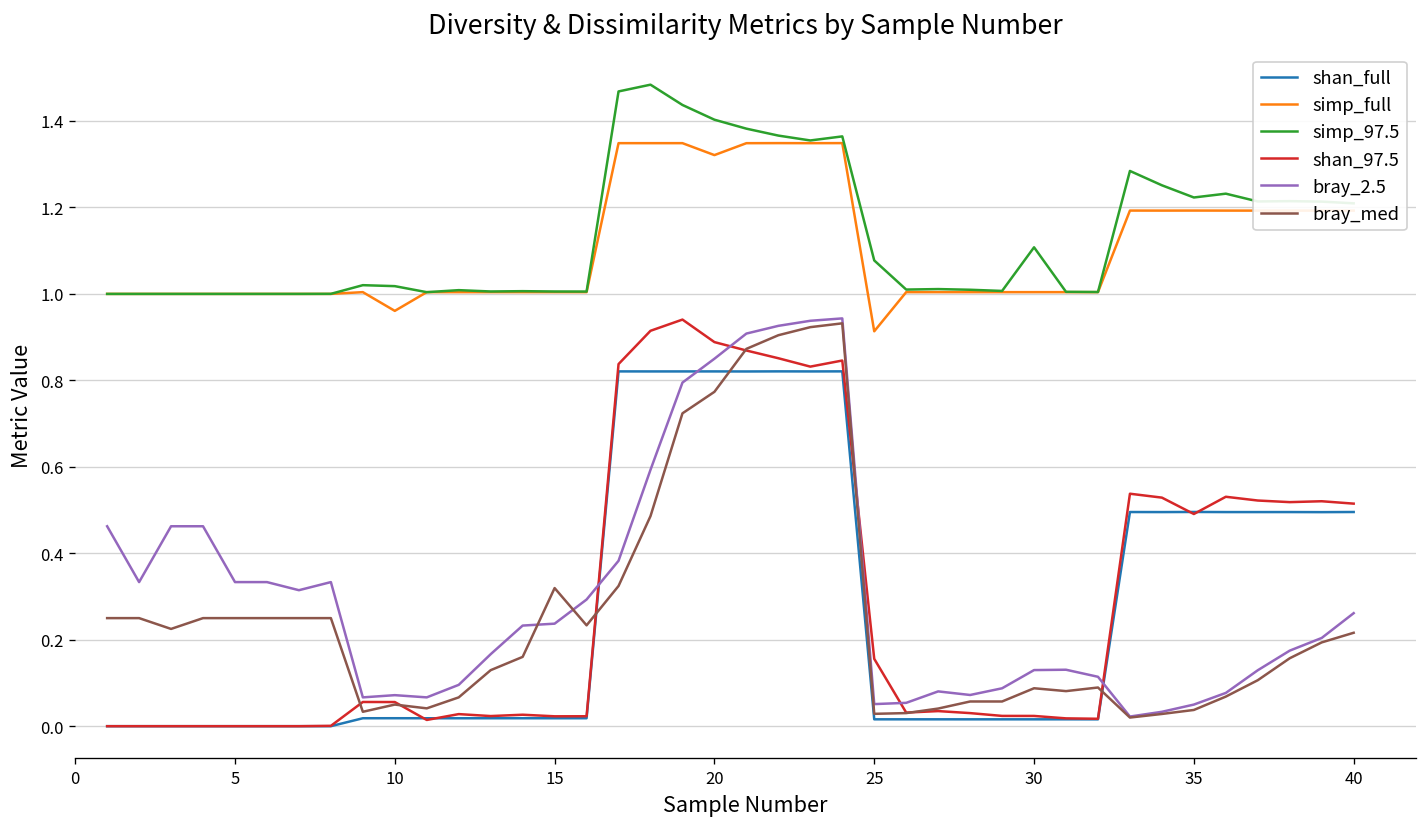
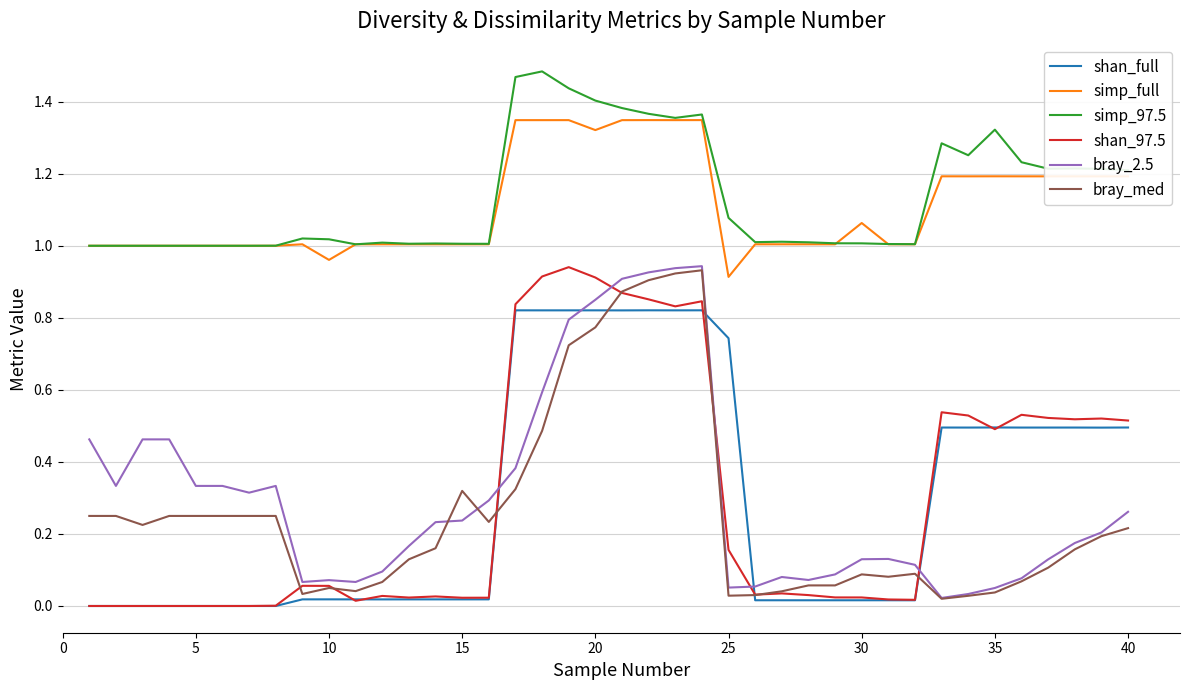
  {
    "shan_full": {
      "10": 0.02,
      "20": 0.82,
-     "25": 0.02,
+     "25": 0.74,
      "30": 0.02,
      "40": 0.50
    },
    "simp_full": {
      "10": 0.96,
      "20": 1.32,
      "25": 0.91,
-     "30": 1.00,
+     "30": 1.06,
      "35": 1.19
    },
    "simp_97.5": {
      "10": 1.02,
      "20": 1.40,
      "25": 1.08,
-     "30": 1.11,
-     "35": 1.22
+     "30": 1.01,
+     "35": 1.32
    },
    "shan_97.5": {
-     "20": 0.89,
+     "20": 0.91,
      "25": 0.16,
      "30": 0.02,
      "40": 0.51
    },
    "bray_2.5": {
      "5": 0.33,
      "10": 0.07,
      "15": 0.24,
      "20": 0.85,
      "25": 0.05,
      "30": 0.13,
      "35": 0.05,
      "40": 0.26
    },
    "bray_med": {
      "5": 0.25,
      "15": 0.32,
      "20": 0.77,
      "25": 0.03,
      "30": 0.09,
      "35": 0.04,
      "40": 0.22
    }
  }
